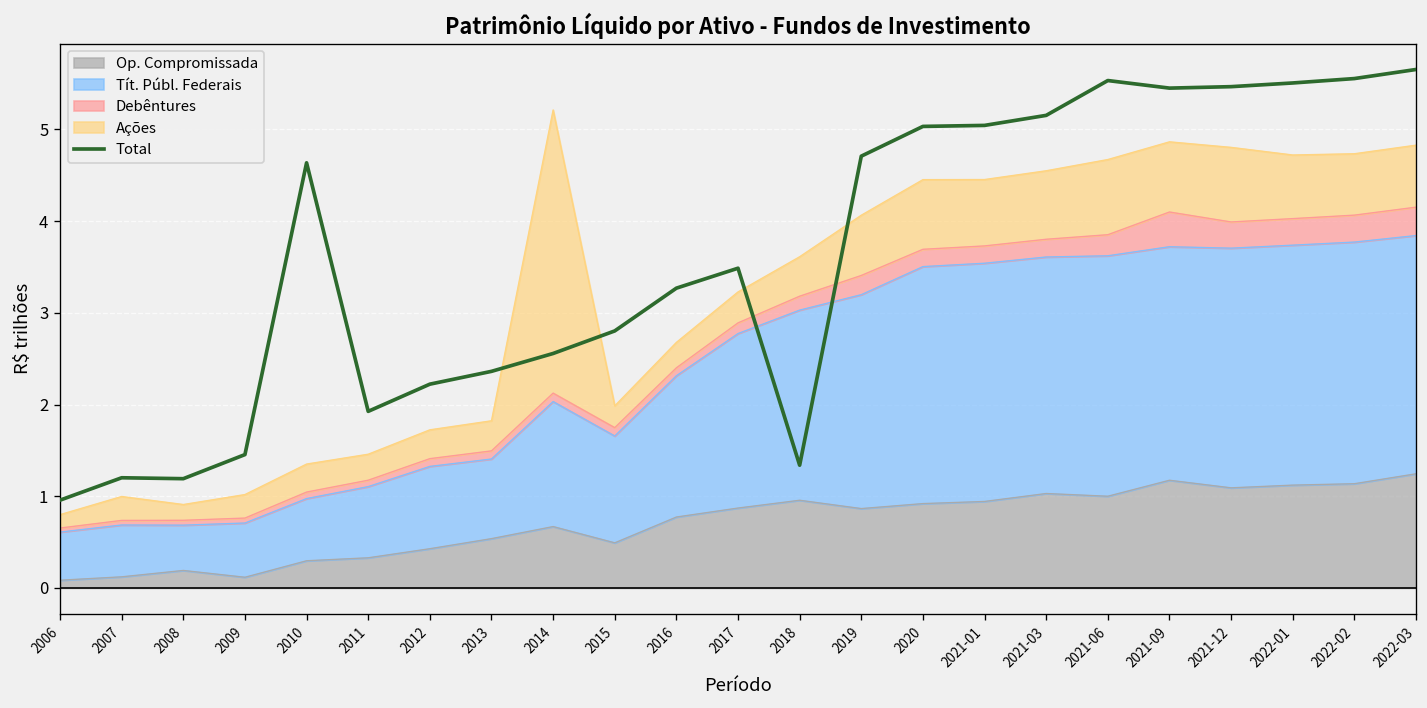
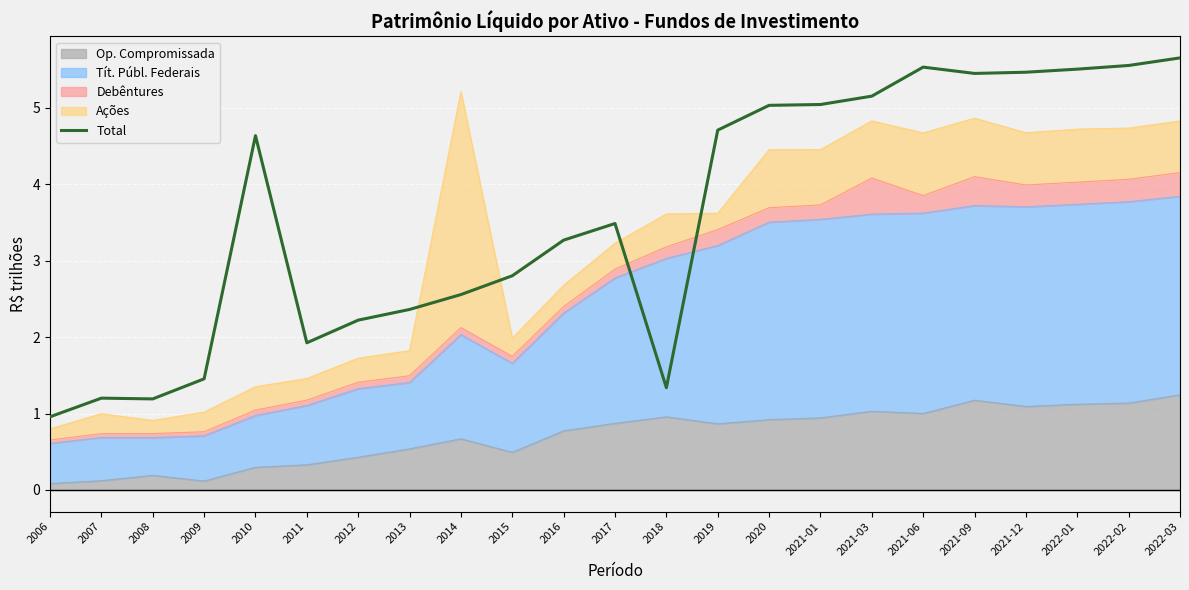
  {
    "Op. Compromissada": {
      "2006": 0.1,
      "2007": 0.1,
      "2008": 0.2,
      "2009": 0.1,
      "2010": 0.3,
      "2011": 0.3,
      "2012": 0.4,
      "2013": 0.5,
      "2014": 0.7,
      "2015": 0.5,
      "2016": 0.8,
      "2017": 0.9,
      "2018": 1.0,
      "2019": 0.9,
      "2020": 0.9,
      "2021-01": 0.9,
      "2021-03": 1.0,
      "2021-06": 1.0,
      "2021-09": 1.2,
      "2021-12": 1.1,
      "2022-01": 1.1,
      "2022-02": 1.1,
      "2022-03": 1.2
    },
    "Tít. Públ. Federais": {
      "2006": 0.5,
      "2007": 0.6,
      "2008": 0.5,
      "2009": 0.6,
      "2010": 0.7,
      "2011": 0.8,
      "2012": 0.9,
      "2013": 0.9,
      "2014": 1.4,
      "2015": 1.2,
      "2016": 1.5,
      "2017": 1.9,
      "2018": 2.1,
      "2019": 2.3,
      "2020": 2.6,
      "2021-01": 2.6,
      "2021-03": 2.6,
      "2021-06": 2.6,
      "2021-09": 2.5,
      "2021-12": 2.6,
      "2022-01": 2.6,
      "2022-02": 2.6,
      "2022-03": 2.6
    },
    "Debêntures": {
      "2006": 0.0,
      "2007": 0.1,
      "2008": 0.1,
      "2009": 0.1,
      "2010": 0.1,
      "2011": 0.1,
      "2012": 0.1,
      "2013": 0.1,
      "2014": 0.1,
      "2015": 0.1,
      "2016": 0.1,
      "2017": 0.1,
      "2018": 0.2,
      "2019": 0.2,
      "2020": 0.2,
      "2021-01": 0.2,
-     "2021-03": 0.2,
+     "2021-03": 0.5,
      "2021-06": 0.2,
      "2021-09": 0.4,
      "2021-12": 0.3,
      "2022-01": 0.3,
      "2022-02": 0.3,
      "2022-03": 0.3
    },
    "Ações": {
      "2006": 0.1,
      "2007": 0.3,
      "2008": 0.2,
      "2009": 0.3,
      "2010": 0.3,
      "2011": 0.3,
      "2012": 0.3,
      "2013": 0.3,
      "2014": 3.1,
      "2015": 0.2,
      "2016": 0.3,
      "2017": 0.3,
      "2018": 0.4,
-     "2019": 0.7,
+     "2019": 0.2,
      "2020": 0.8,
      "2021-01": 0.7,
      "2021-03": 0.7,
      "2021-06": 0.8,
      "2021-09": 0.8,
-     "2021-12": 0.8,
+     "2021-12": 0.7,
      "2022-01": 0.7,
      "2022-02": 0.7,
      "2022-03": 0.7
    },
    "Total": {
      "2006": 1.0,
      "2007": 1.2,
      "2008": 1.2,
      "2009": 1.5,
      "2010": 4.6,
      "2011": 1.9,
      "2012": 2.2,
      "2013": 2.4,
      "2014": 2.6,
      "2015": 2.8,
      "2016": 3.3,
      "2017": 3.5,
      "2018": 1.3,
      "2019": 4.7,
      "2020": 5.0,
      "2021-01": 5.0,
      "2021-03": 5.2,
      "2021-06": 5.5,
      "2021-09": 5.5,
      "2021-12": 5.5,
      "2022-01": 5.5,
      "2022-02": 5.6,
      "2022-03": 5.7
    }
  }
